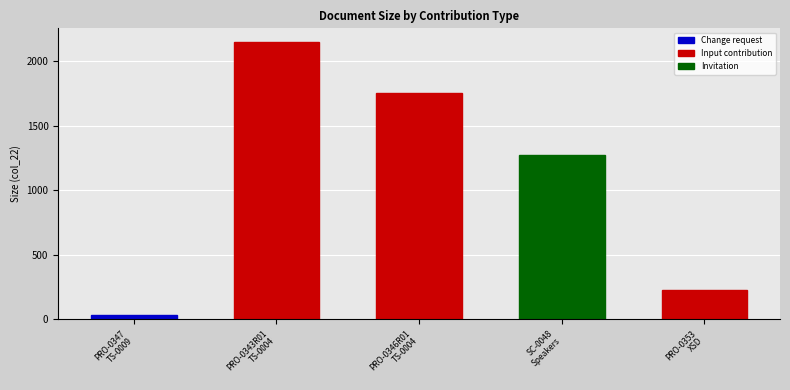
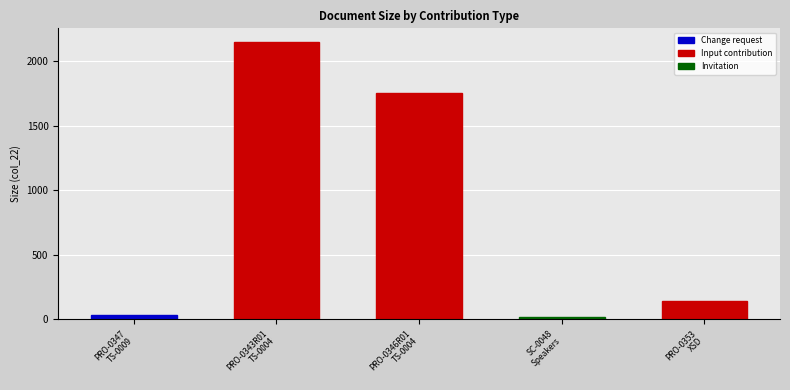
  {
    "PRO-0347 TS-0009": 40,
    "PRO-0343R01 TS-0004": 2150,
    "PRO-0346R01 TS-0004": 1750,
-   "SC-0048 Speakers": 1270,
-   "PRO-0353 XSD": 230
+   "SC-0048 Speakers": 20,
+   "PRO-0353 XSD": 140
  }
